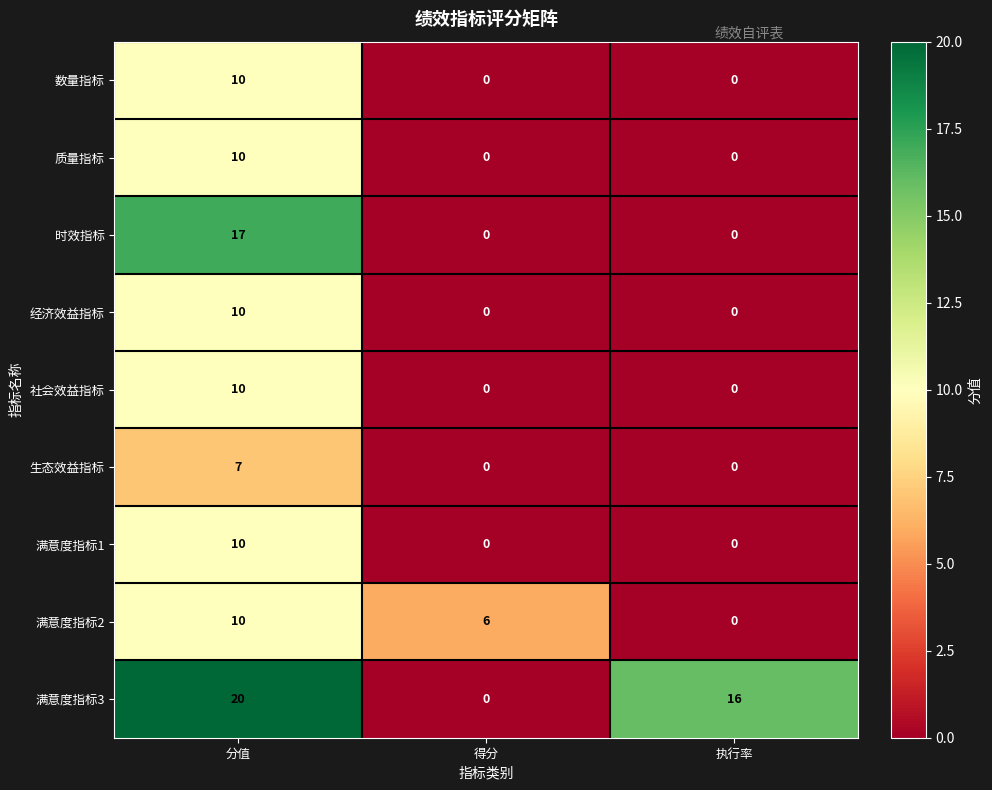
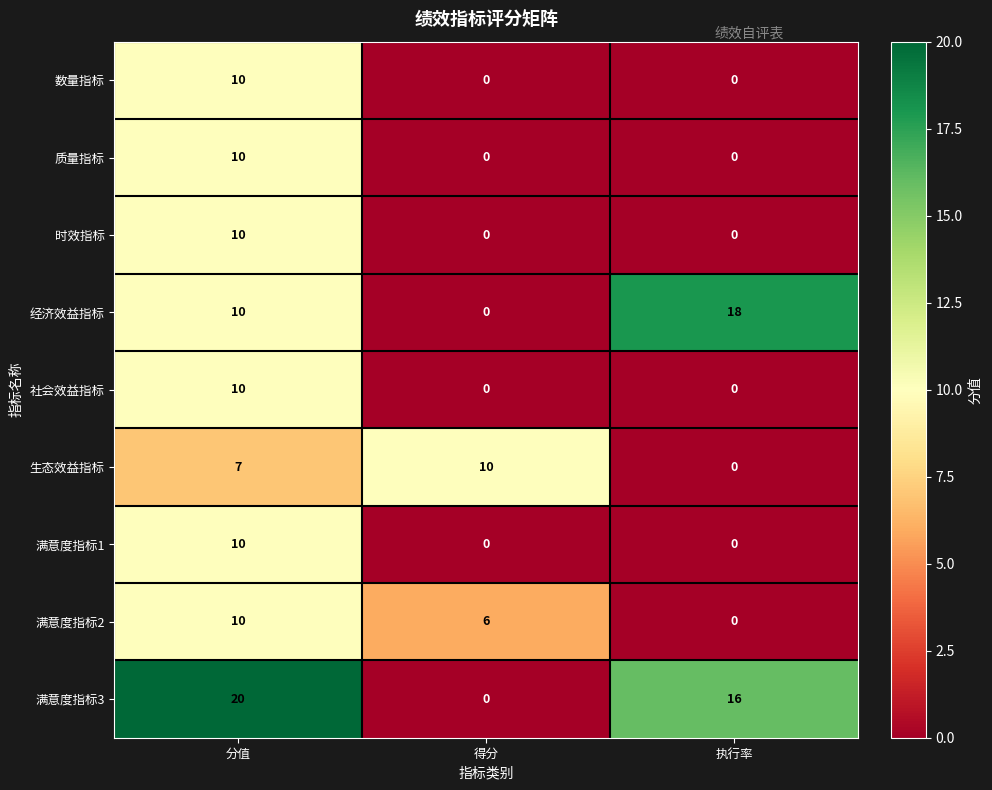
  {
    "数量指标": {
      "分值": 10,
      "得分": 0,
      "执行率": 0
    },
    "质量指标": {
      "分值": 10,
      "得分": 0,
      "执行率": 0
    },
    "时效指标": {
-     "分值": 17,
+     "分值": 10,
      "得分": 0,
      "执行率": 0
    },
    "经济效益指标": {
      "分值": 10,
      "得分": 0,
-     "执行率": 0
+     "执行率": 18
    },
    "社会效益指标": {
      "分值": 10,
      "得分": 0,
      "执行率": 0
    },
    "生态效益指标": {
      "分值": 7,
-     "得分": 0,
+     "得分": 10,
      "执行率": 0
    },
    "满意度指标1": {
      "分值": 10,
      "得分": 0,
      "执行率": 0
    },
    "满意度指标2": {
      "分值": 10,
      "得分": 6,
      "执行率": 0
    },
    "满意度指标3": {
      "分值": 20,
      "得分": 0,
      "执行率": 16
    }
  }
